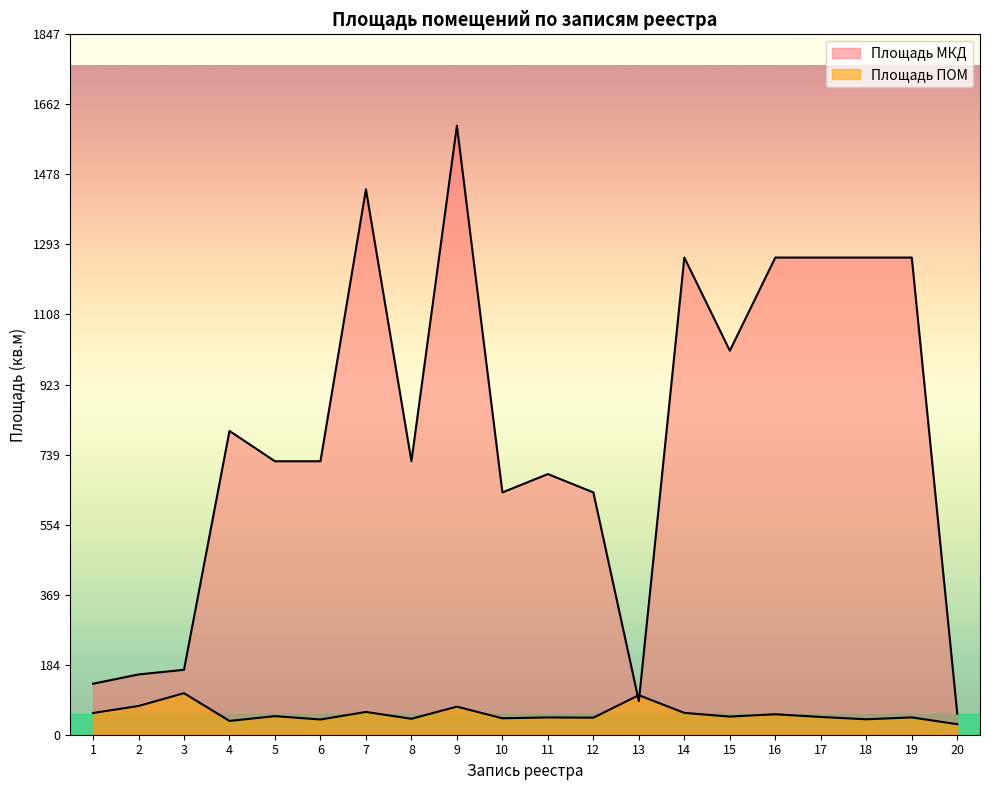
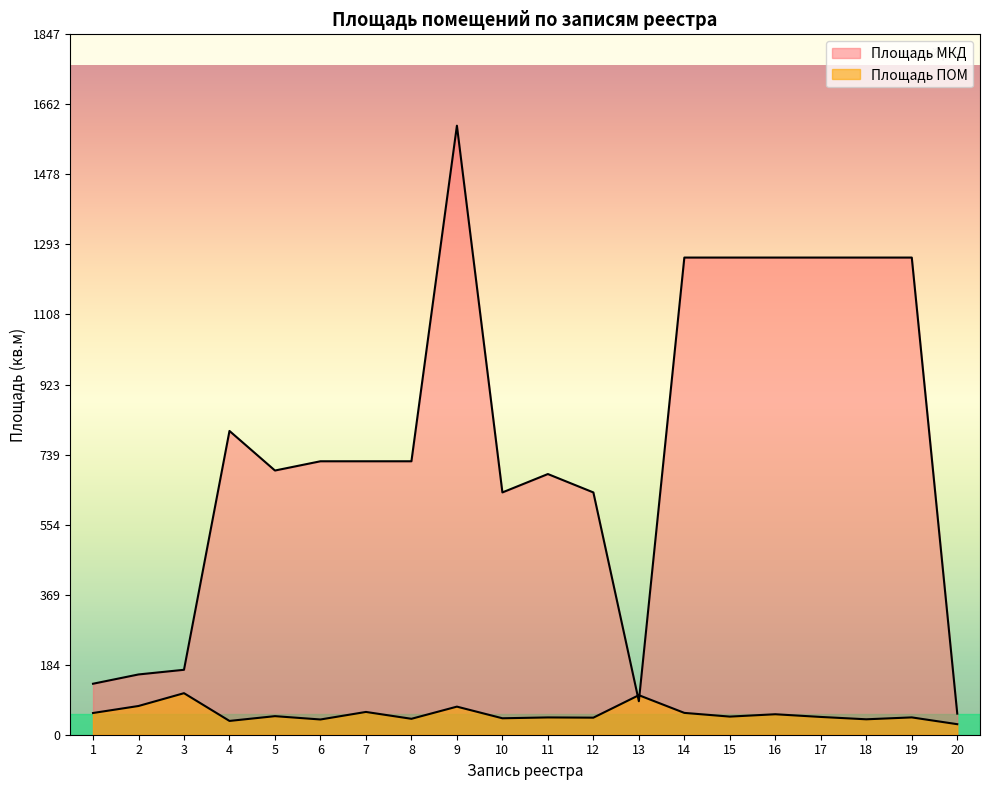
  {
    "Площадь МКД": {
      "1": 130,
      "2": 160,
      "3": 170,
      "4": 800,
-     "5": 720,
+     "5": 700,
      "6": 720,
-     "7": 1440,
+     "7": 720,
      "8": 720,
      "9": 1610,
      "10": 640,
      "11": 690,
      "12": 640,
      "13": 90,
      "14": 1260,
-     "15": 1010,
+     "15": 1260,
      "16": 1260,
      "17": 1260,
      "18": 1260,
      "19": 1260,
      "20": 60
    },
    "Площадь ПОМ": {
      "1": 60,
      "2": 80,
      "3": 110,
      "7": 60,
      "9": 70,
      "13": 100,
      "14": 60
    }
  }
